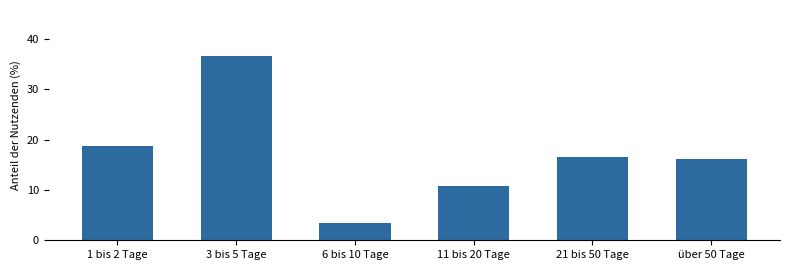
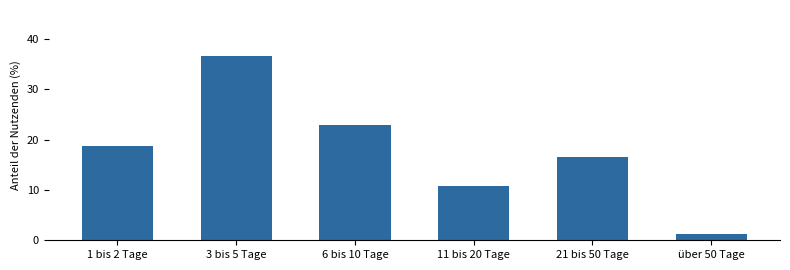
  {
    "1 bis 2 Tage": 19,
    "3 bis 5 Tage": 37,
-   "6 bis 10 Tage": 4,
+   "6 bis 10 Tage": 23,
    "11 bis 20 Tage": 11,
    "21 bis 50 Tage": 17,
-   "über 50 Tage": 16
+   "über 50 Tage": 1
  }
